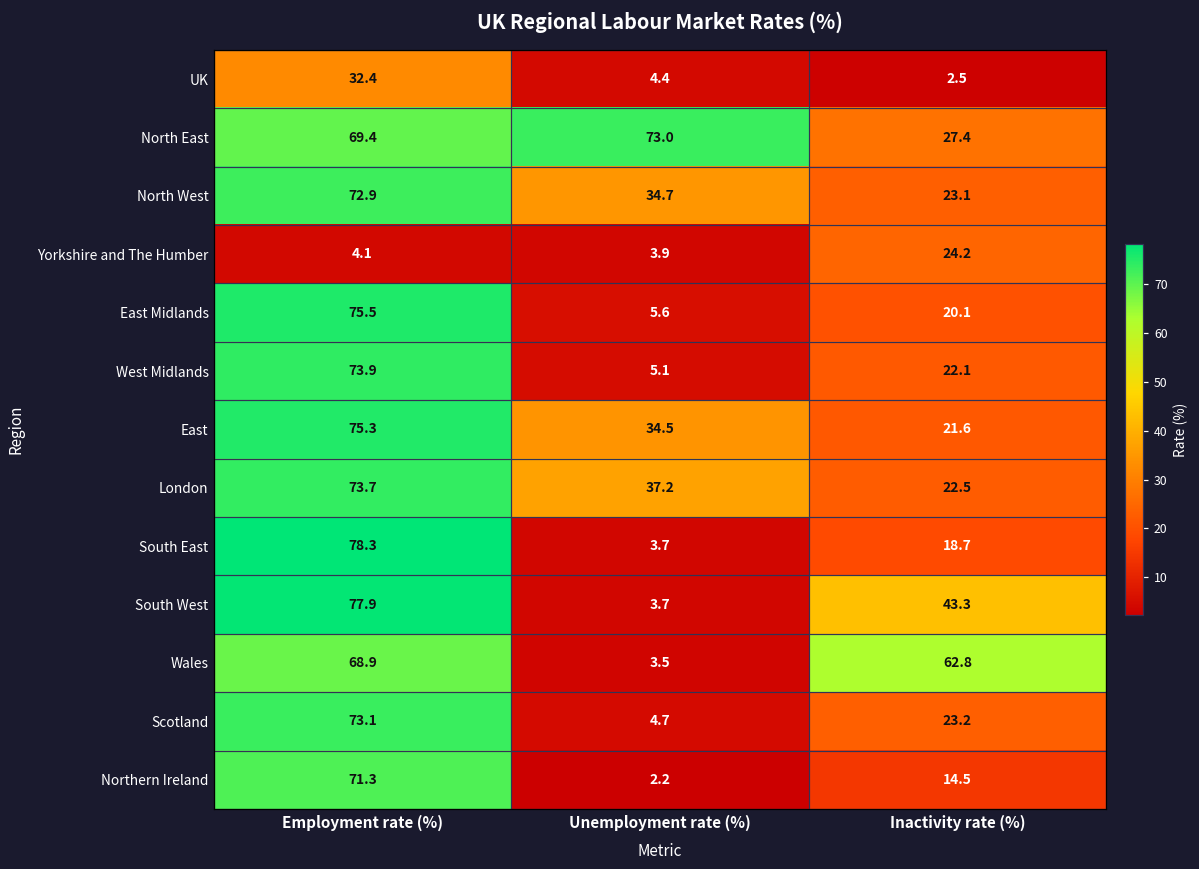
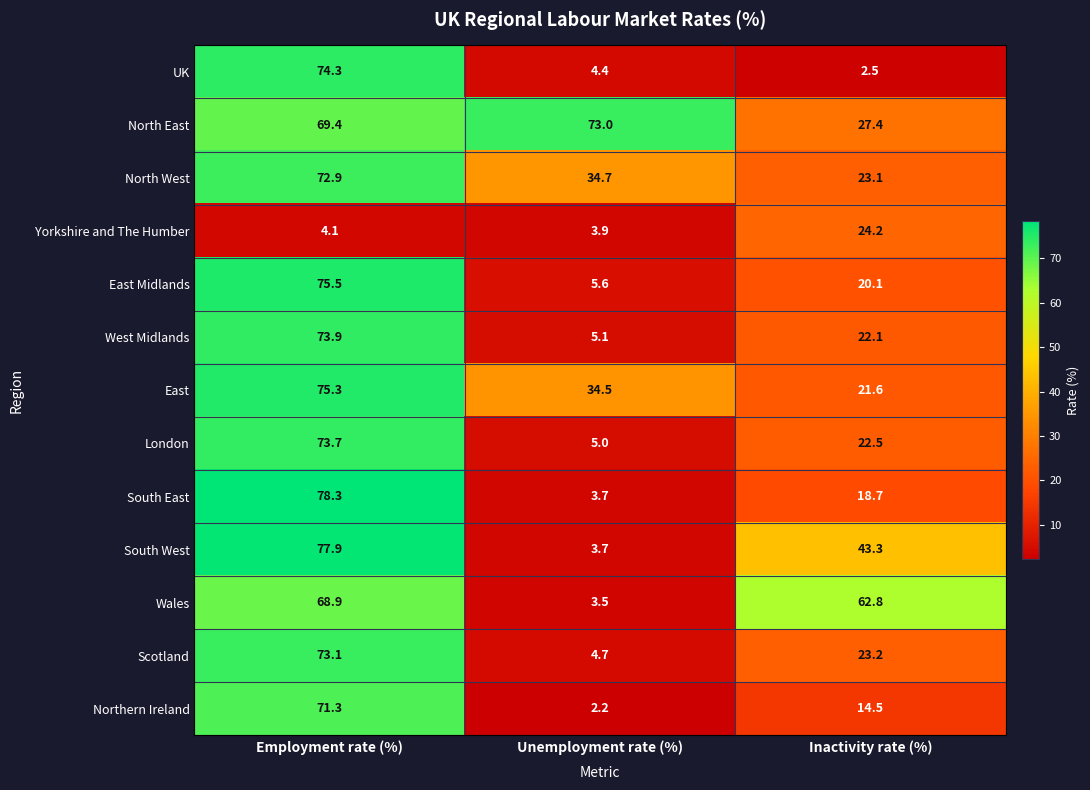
  {
    "UK": {
-     "Employment rate (%)": 32.4,
+     "Employment rate (%)": 74.3,
      "Unemployment rate (%)": 4.4,
      "Inactivity rate (%)": 2.5
    },
    "North East": {
      "Employment rate (%)": 69.4,
      "Unemployment rate (%)": 73.0,
      "Inactivity rate (%)": 27.4
    },
    "North West": {
      "Employment rate (%)": 72.9,
      "Unemployment rate (%)": 34.7,
      "Inactivity rate (%)": 23.1
    },
    "Yorkshire and The Humber": {
      "Employment rate (%)": 4.1,
      "Unemployment rate (%)": 3.9,
      "Inactivity rate (%)": 24.2
    },
    "East Midlands": {
      "Employment rate (%)": 75.5,
      "Unemployment rate (%)": 5.6,
      "Inactivity rate (%)": 20.1
    },
    "West Midlands": {
      "Employment rate (%)": 73.9,
      "Unemployment rate (%)": 5.1,
      "Inactivity rate (%)": 22.1
    },
    "East": {
      "Employment rate (%)": 75.3,
      "Unemployment rate (%)": 34.5,
      "Inactivity rate (%)": 21.6
    },
    "London": {
      "Employment rate (%)": 73.7,
-     "Unemployment rate (%)": 37.2,
+     "Unemployment rate (%)": 5.0,
      "Inactivity rate (%)": 22.5
    },
    "South East": {
      "Employment rate (%)": 78.3,
      "Unemployment rate (%)": 3.7,
      "Inactivity rate (%)": 18.7
    },
    "South West": {
      "Employment rate (%)": 77.9,
      "Unemployment rate (%)": 3.7,
      "Inactivity rate (%)": 43.3
    },
    "Wales": {
      "Employment rate (%)": 68.9,
      "Unemployment rate (%)": 3.5,
      "Inactivity rate (%)": 62.8
    },
    "Scotland": {
      "Employment rate (%)": 73.1,
      "Unemployment rate (%)": 4.7,
      "Inactivity rate (%)": 23.2
    },
    "Northern Ireland": {
      "Employment rate (%)": 71.3,
      "Unemployment rate (%)": 2.2,
      "Inactivity rate (%)": 14.5
    }
  }
